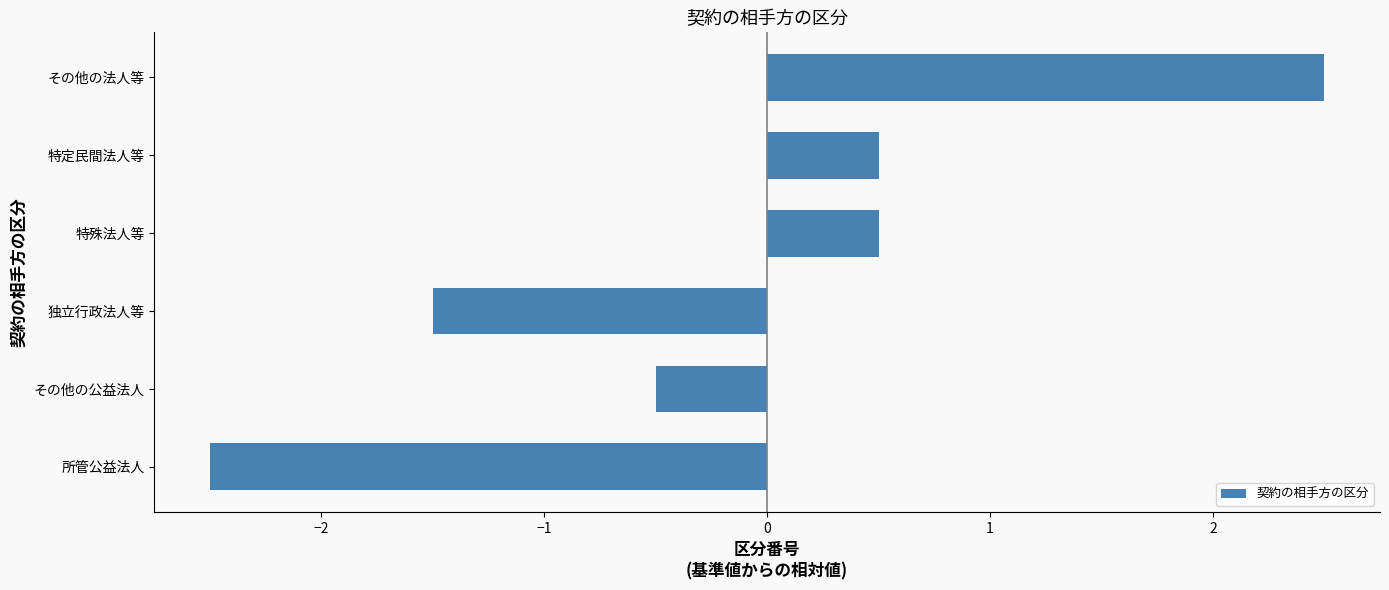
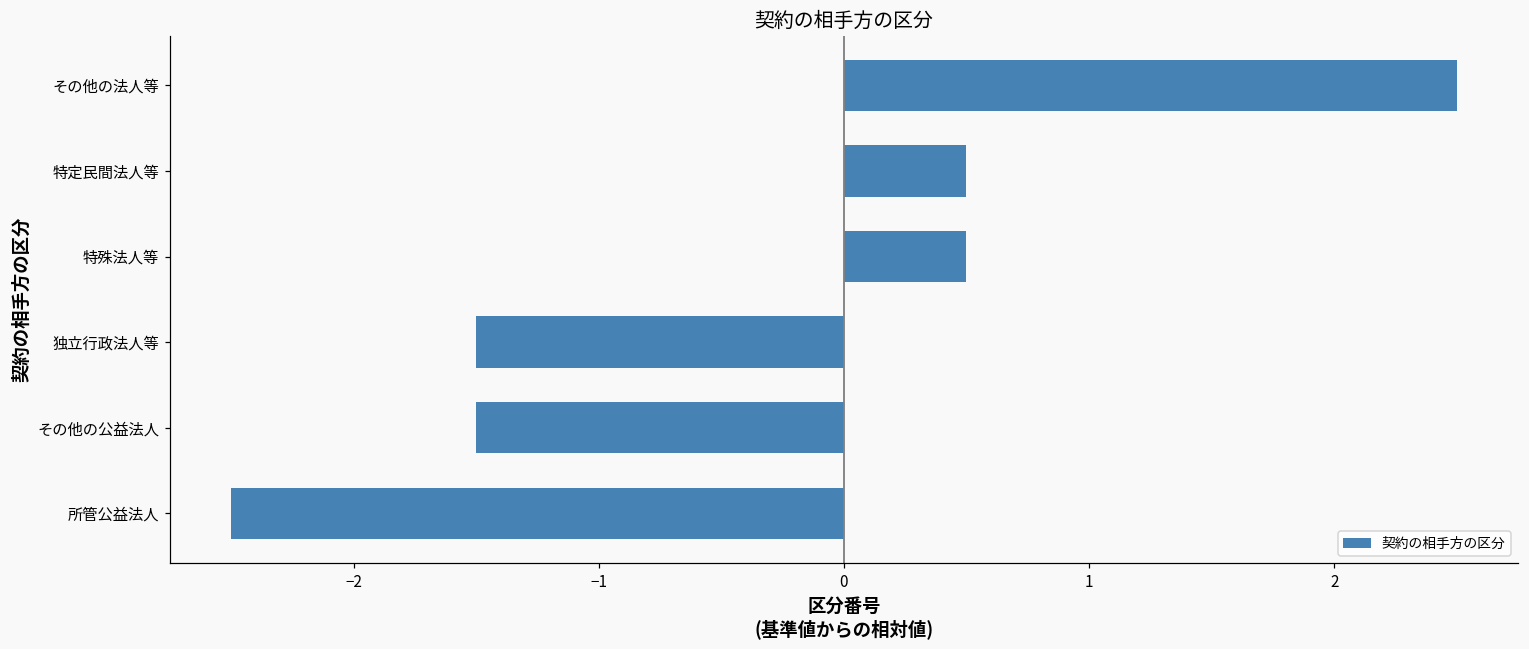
  {
    "その他の法人等": 2.50,
    "特定民間法人等": 0.50,
    "特殊法人等": 0.50,
    "独立行政法人等": -1.50,
-   "その他の公益法人": -0.50,
+   "その他の公益法人": -1.50,
    "所管公益法人": -2.50
  }
